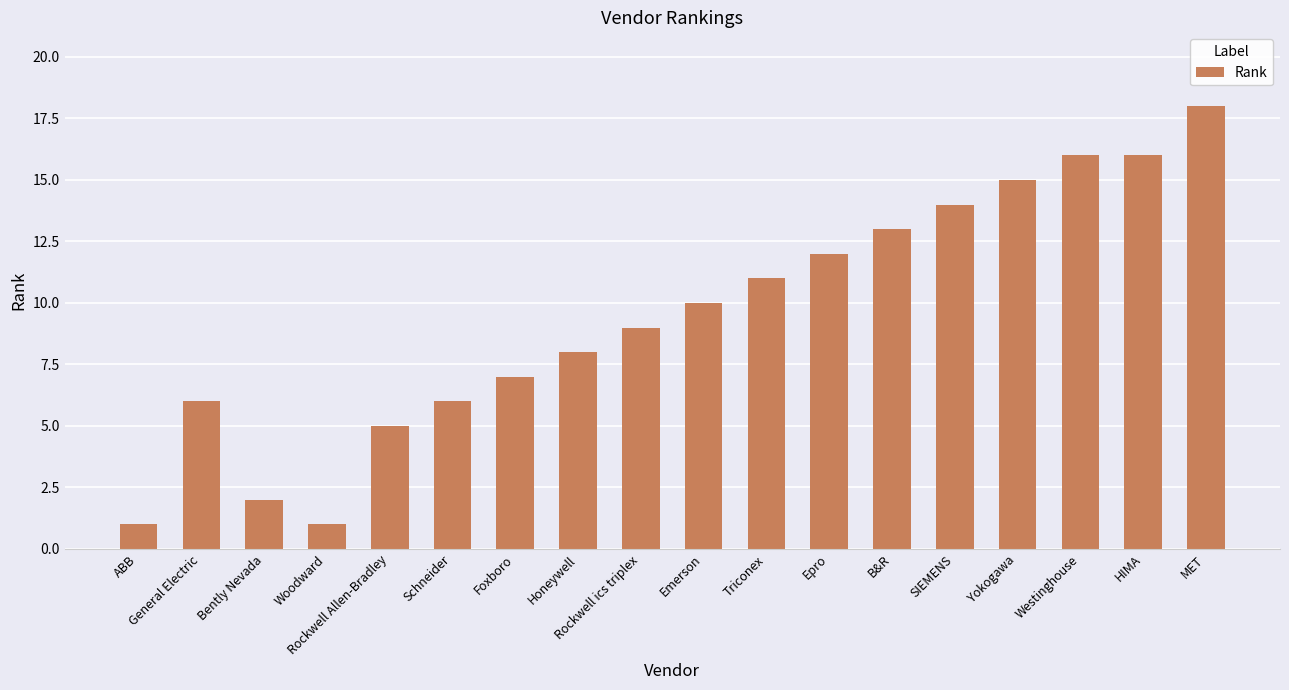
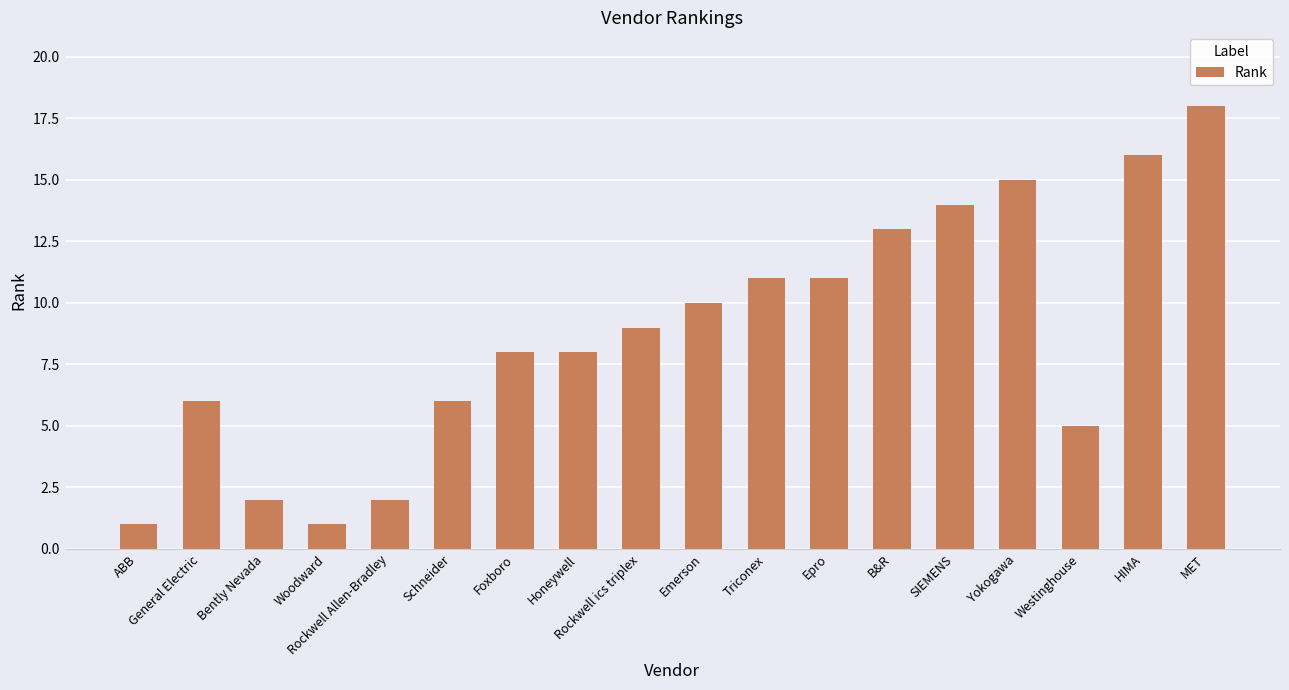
  {
    "ABB": 1,
    "General Electric": 6,
    "Bently Nevada": 2,
    "Woodward": 1,
-   "Rockwell Allen-Bradley": 5,
+   "Rockwell Allen-Bradley": 2,
    "Schneider": 6,
-   "Foxboro": 7,
+   "Foxboro": 8,
    "Honeywell": 8,
    "Rockwell ics triplex": 9,
    "Emerson": 10,
    "Triconex": 11,
-   "Epro": 12,
+   "Epro": 11,
    "B&R": 13,
    "SIEMENS": 14,
    "Yokogawa": 15,
-   "Westinghouse": 16,
+   "Westinghouse": 5,
    "HIMA": 16,
    "MET": 18
  }
